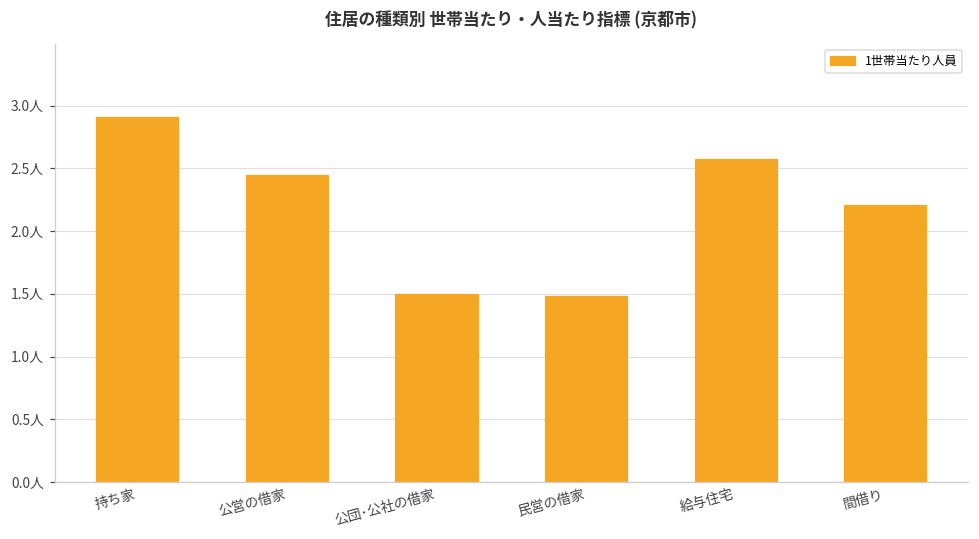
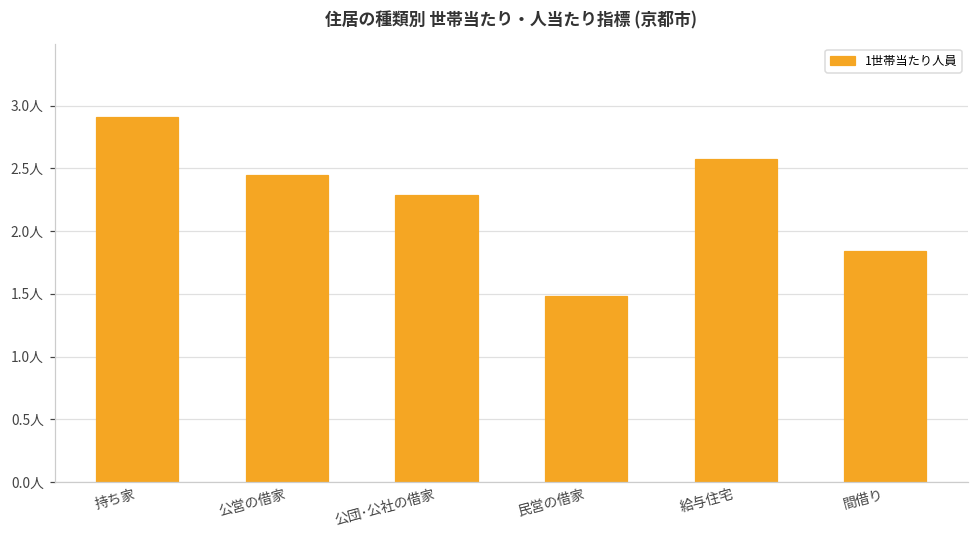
  {
    "持ち家": "2.91人",
    "公営の借家": "2.45人",
-   "公団･公社の借家": "1.50人",
+   "公団･公社の借家": "2.29人",
    "民営の借家": "1.48人",
    "給与住宅": "2.57人",
-   "間借り": "2.21人"
+   "間借り": "1.84人"
  }
